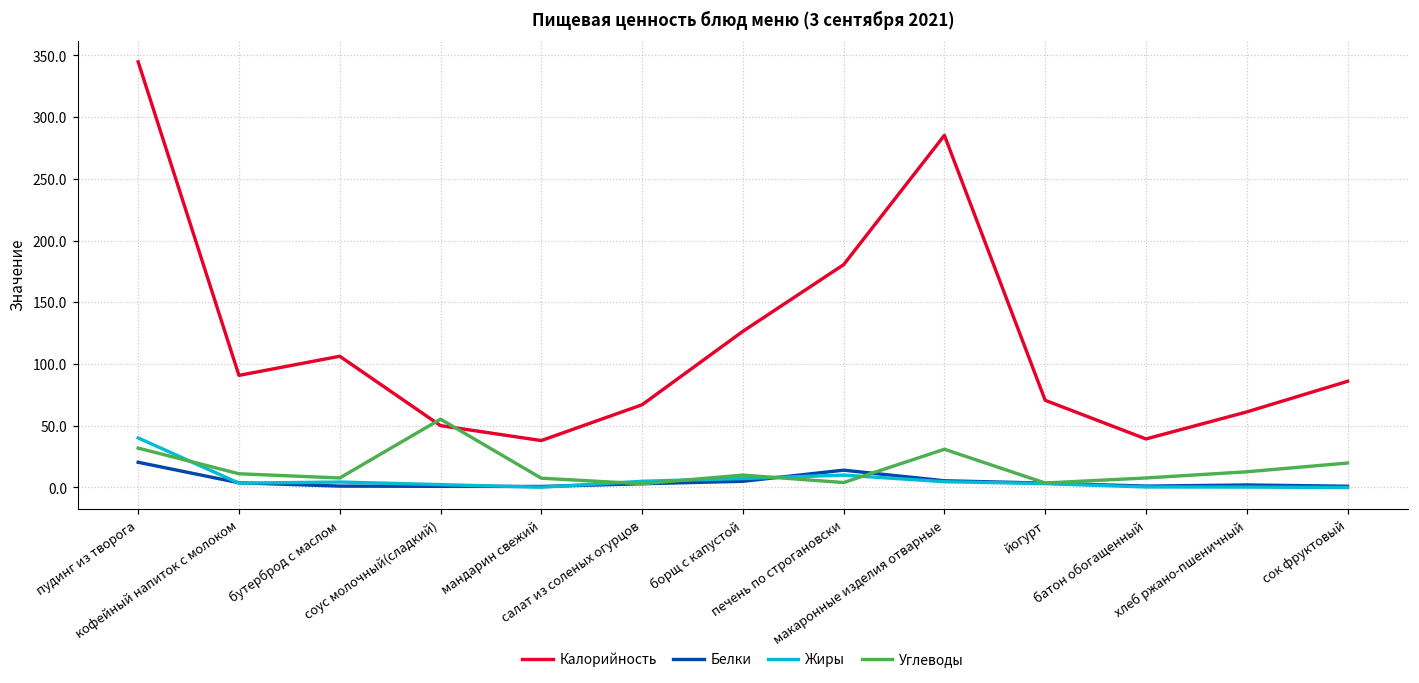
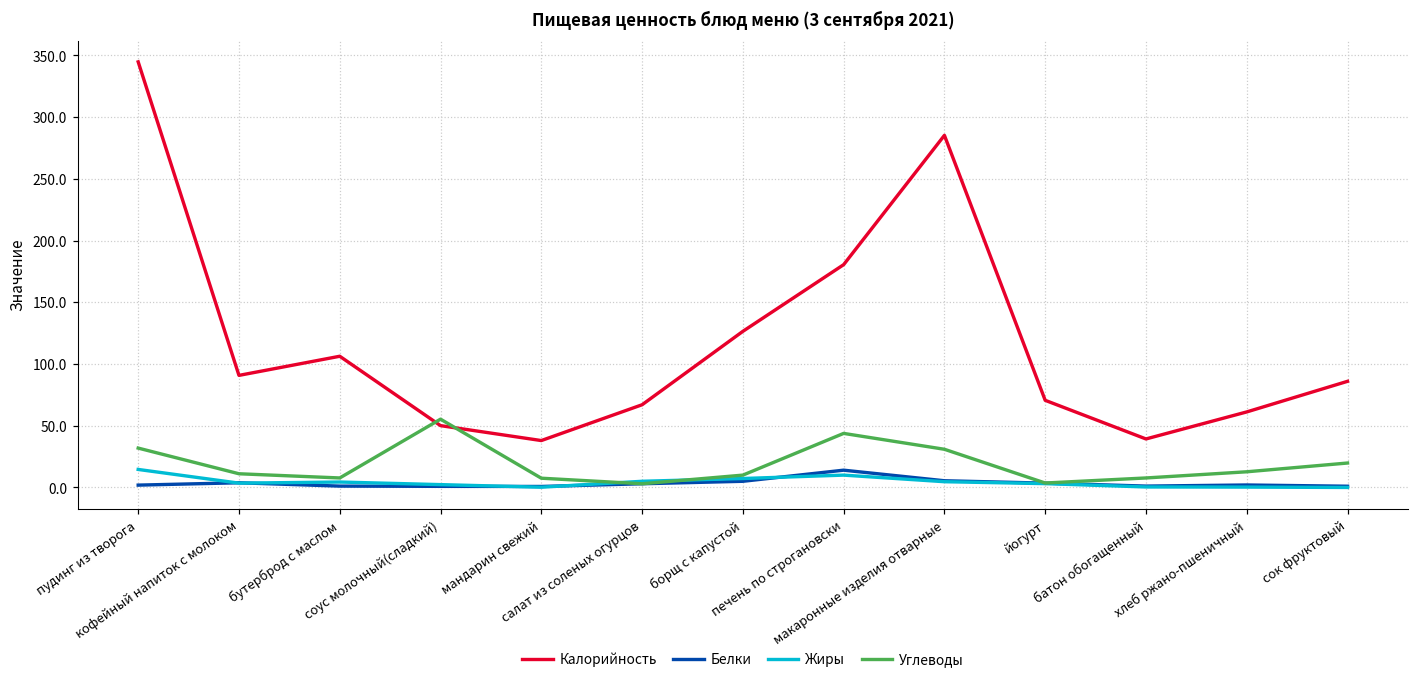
  {
    "Калорийность": {
      "пудинг из творога": 345,
      "кофейный напиток с молоком": 91,
      "бутерброд с маслом": 106,
      "соус молочный(сладкий)": 50,
      "мандарин свежий": 38,
      "салат из соленых огурцов": 67,
      "борщ с капустой": 126,
      "печень по строгановски": 181,
      "макаронные изделия отварные": 285,
      "йогурт": 71,
      "батон обогащенный": 39,
      "хлеб ржано-пшеничный": 61,
      "сок фруктовый": 86
    },
    "Белки": {
-     "пудинг из творога": 20,
+     "пудинг из творога": 2,
      "бутерброд с маслом": 1,
      "печень по строгановски": 14
    },
    "Жиры": {
-     "пудинг из творога": 40,
+     "пудинг из творога": 15,
      "бутерброд с маслом": 4,
      "печень по строгановски": 10
    },
    "Углеводы": {
      "пудинг из творога": 32,
      "кофейный напиток с молоком": 11,
      "бутерброд с маслом": 8,
      "соус молочный(сладкий)": 55,
      "мандарин свежий": 8,
      "борщ с капустой": 10,
-     "печень по строгановски": 4,
+     "печень по строгановски": 44,
      "макаронные изделия отварные": 31,
      "батон обогащенный": 8,
      "хлеб ржано-пшеничный": 13,
      "сок фруктовый": 20
    }
  }
